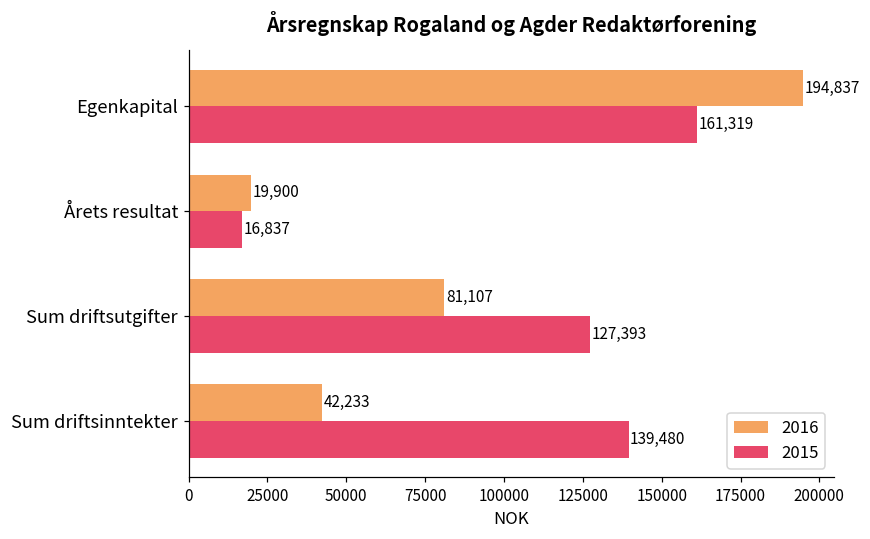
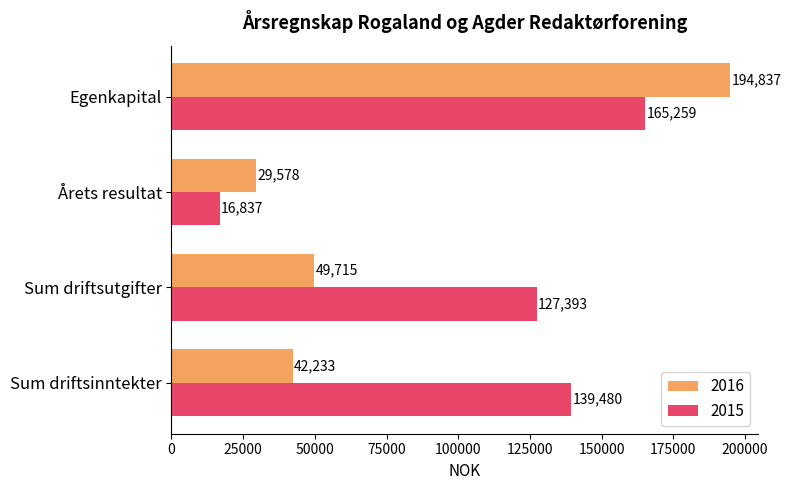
  {
    "2016": {
      "Egenkapital": "194,837",
-     "Årets resultat": "19,900",
-     "Sum driftsutgifter": "81,107",
+     "Årets resultat": "29,578",
+     "Sum driftsutgifter": "49,715",
      "Sum driftsinntekter": "42,233"
    },
    "2015": {
-     "Egenkapital": "161,319",
+     "Egenkapital": "165,259",
      "Årets resultat": "16,837",
      "Sum driftsutgifter": "127,393",
      "Sum driftsinntekter": "139,480"
    }
  }
